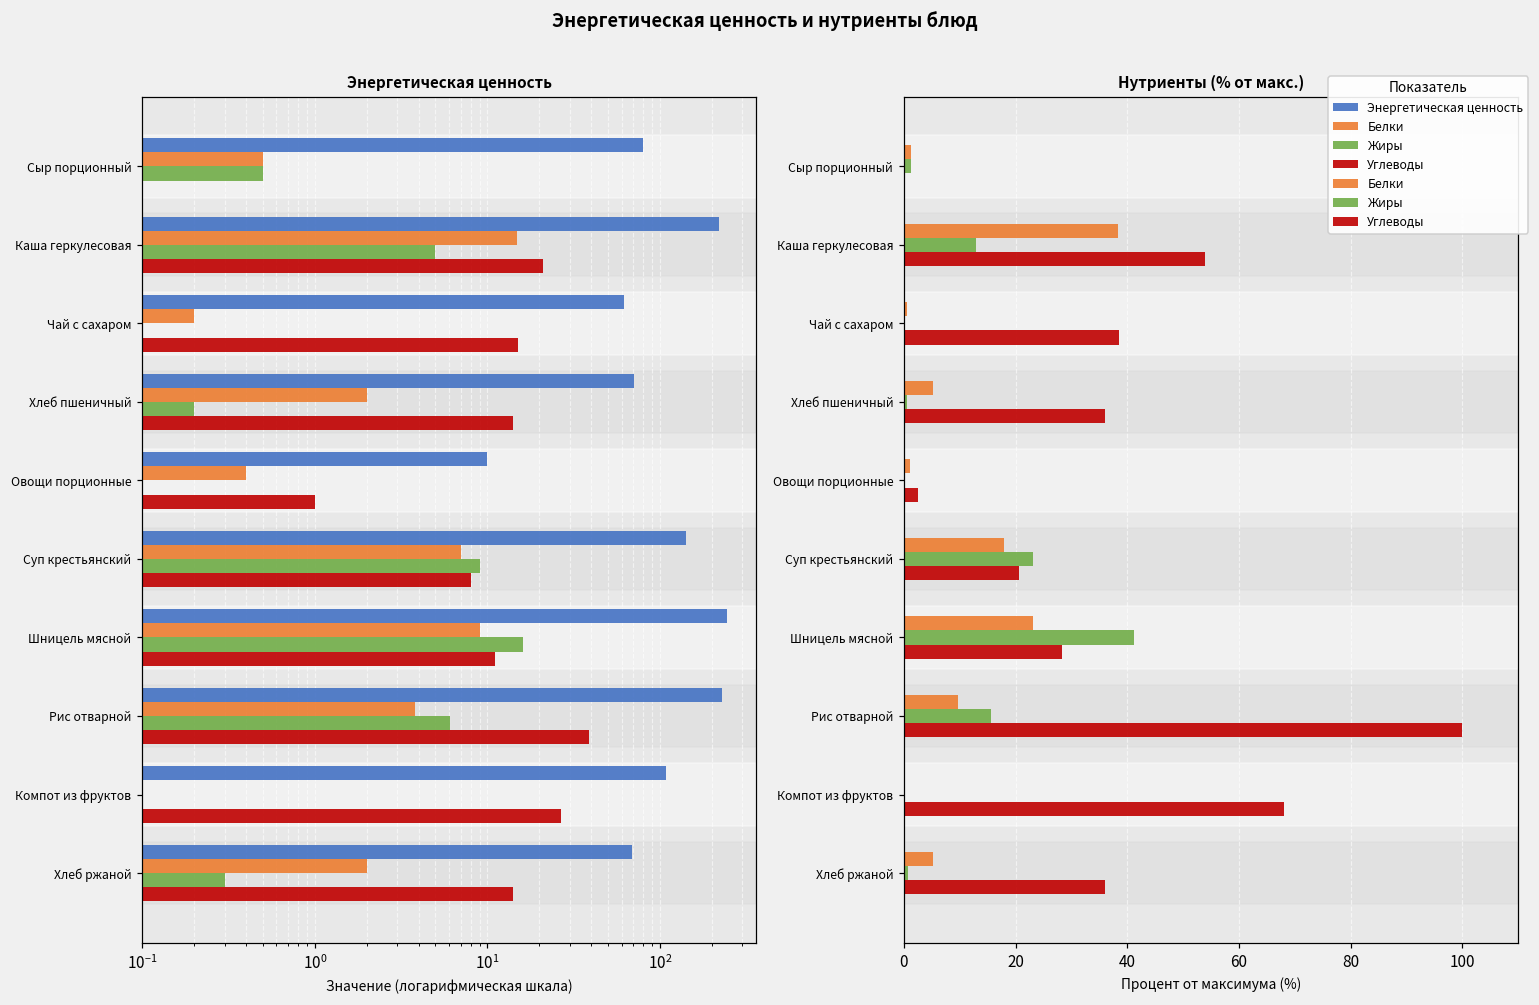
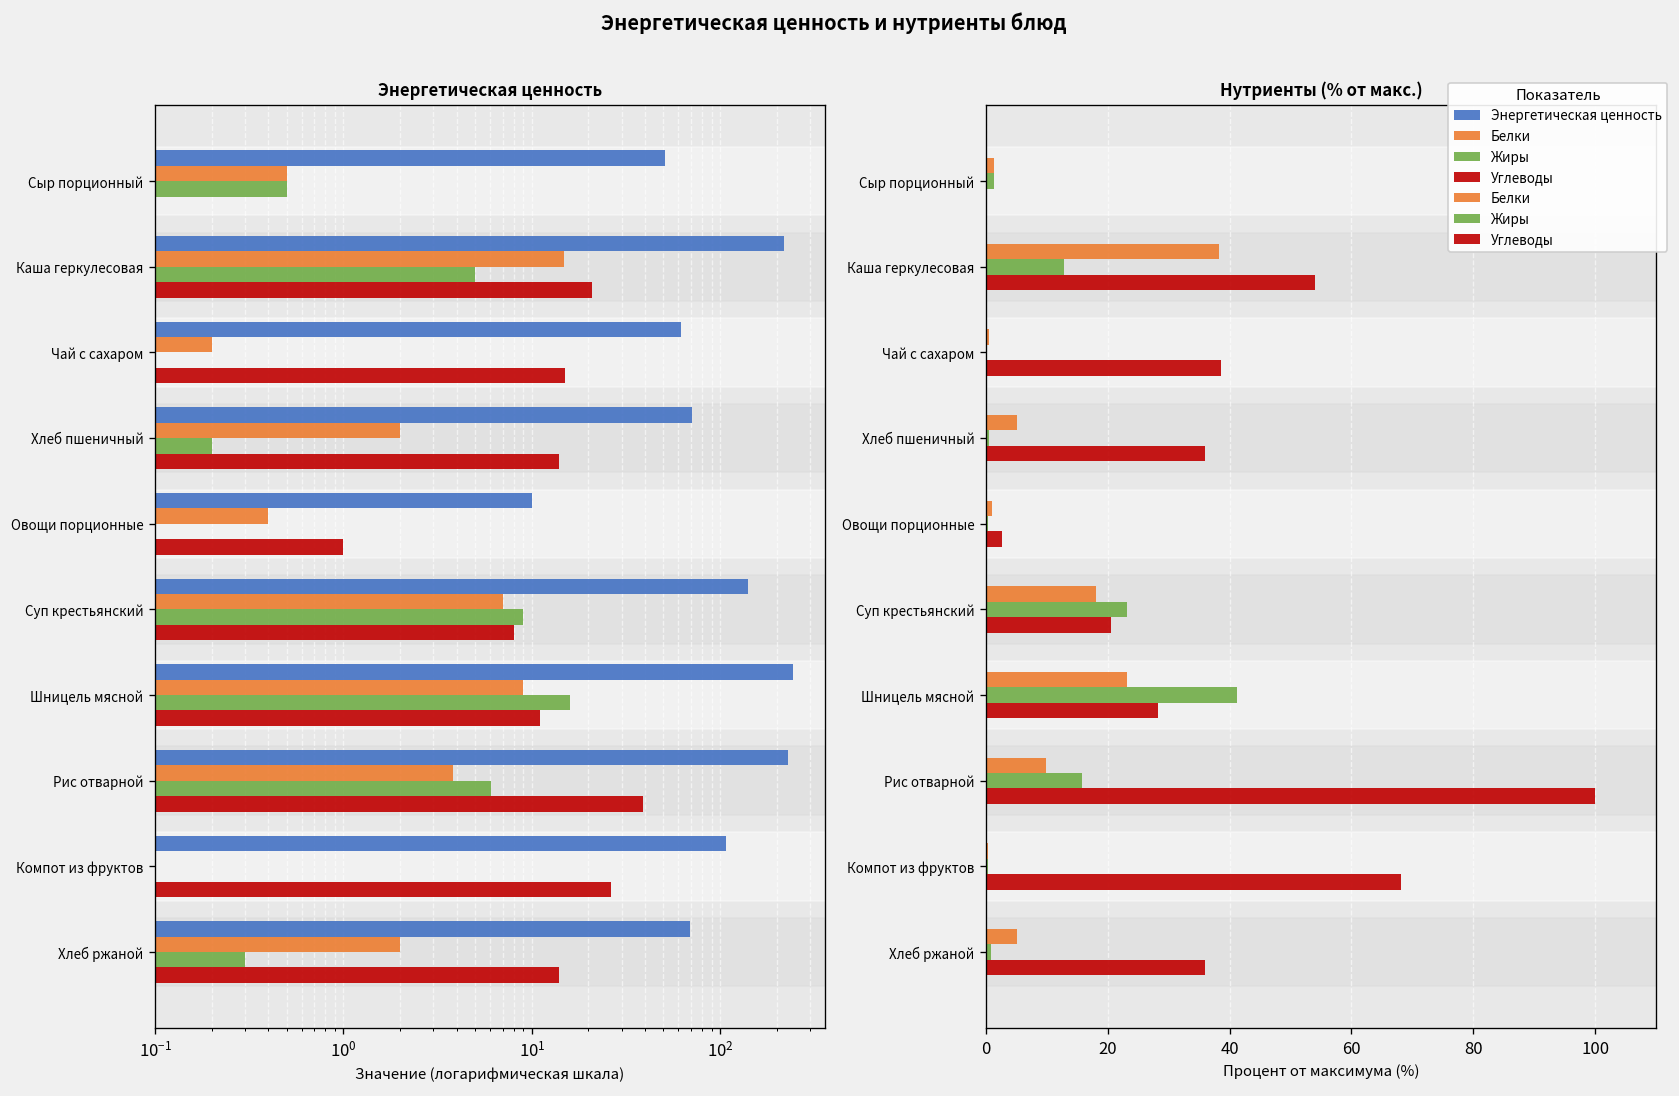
  {
    "Энергетическая ценность": {
      "Энергетическая ценность": {
-       "Сыр порционный": 80,
+       "Сыр порционный": 51,
        "Каша геркулесовая": 220,
        "Чай с сахаром": 62,
        "Хлеб пшеничный": 70,
        "Овощи порционные": 10,
        "Суп крестьянский": 140,
        "Шницель мясной": 240,
        "Рис отварной": 230,
        "Компот из фруктов": 110,
        "Хлеб ржаной": 70
      },
      "Белки": {
        "Сыр порционный": 0.50,
        "Каша геркулесовая": 15,
        "Чай с сахаром": 0.20,
        "Хлеб пшеничный": 2,
        "Овощи порционные": 0.40,
        "Суп крестьянский": 7,
        "Шницель мясной": 9,
        "Рис отварной": 3.8,
        "Компот из фруктов": 0.10,
        "Хлеб ржаной": 2
      },
      "Жиры": {
        "Сыр порционный": 0.50,
        "Каша геркулесовая": 5,
        "Хлеб пшеничный": 0.20,
        "Овощи порционные": 0.10,
        "Суп крестьянский": 9,
        "Шницель мясной": 16,
        "Рис отварной": 6,
        "Компот из фруктов": 0.10,
        "Хлеб ржаной": 0.30
      },
      "Углеводы": {
        "Каша геркулесовая": 21,
        "Чай с сахаром": 15,
        "Хлеб пшеничный": 14,
        "Овощи порционные": 1,
        "Суп крестьянский": 8,
        "Шницель мясной": 11,
        "Рис отварной": 39,
        "Компот из фруктов": 27,
        "Хлеб ржаной": 14
      }
    },
    "Нутриенты (% от макс.)": {
      "Белки": {
        "Сыр порционный": 1,
        "Каша геркулесовая": 38,
        "Чай с сахаром": 1,
        "Хлеб пшеничный": 5,
        "Овощи порционные": 1,
        "Суп крестьянский": 18,
        "Шницель мясной": 23,
        "Рис отварной": 10,
        "Хлеб ржаной": 5
      },
      "Жиры": {
        "Сыр порционный": 1,
        "Каша геркулесовая": 13,
        "Чай с сахаром": 0,
        "Хлеб пшеничный": 1,
        "Суп крестьянский": 23,
        "Шницель мясной": 41,
        "Рис отварной": 16,
        "Хлеб ржаной": 1
      },
      "Углеводы": {
        "Сыр порционный": 0,
        "Каша геркулесовая": 54,
        "Чай с сахаром": 39,
        "Хлеб пшеничный": 36,
        "Овощи порционные": 3,
        "Суп крестьянский": 21,
        "Шницель мясной": 28,
        "Рис отварной": 100,
        "Компот из фруктов": 68,
        "Хлеб ржаной": 36
      }
    }
  }
